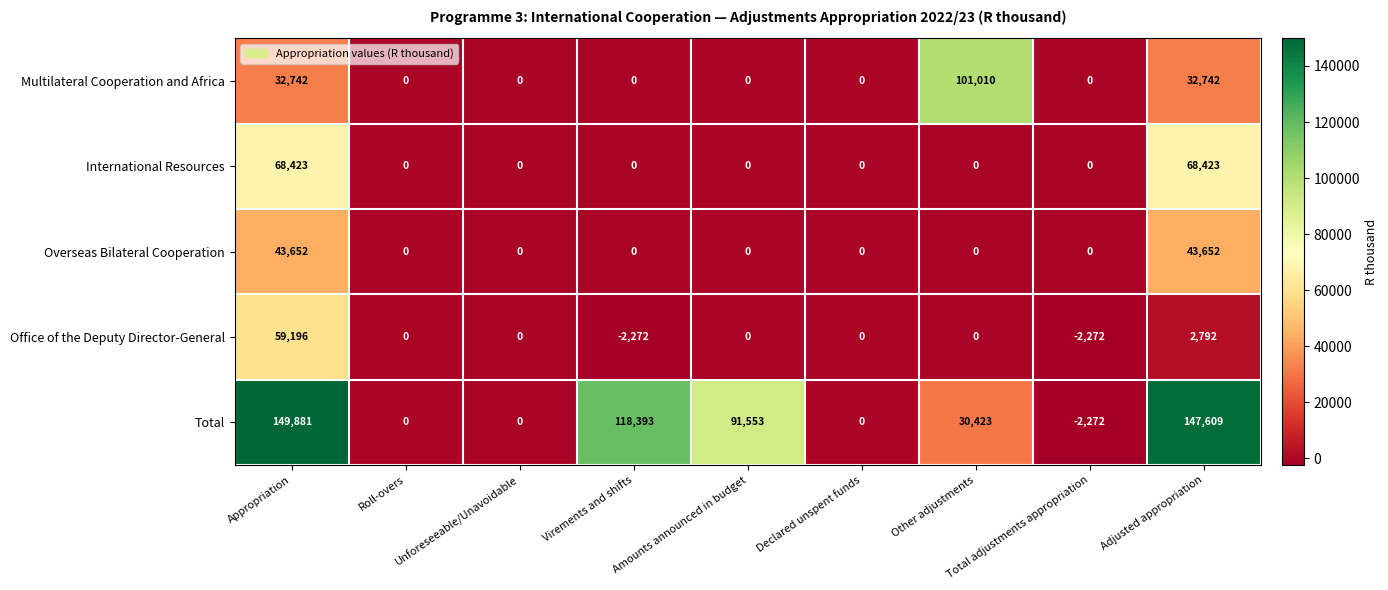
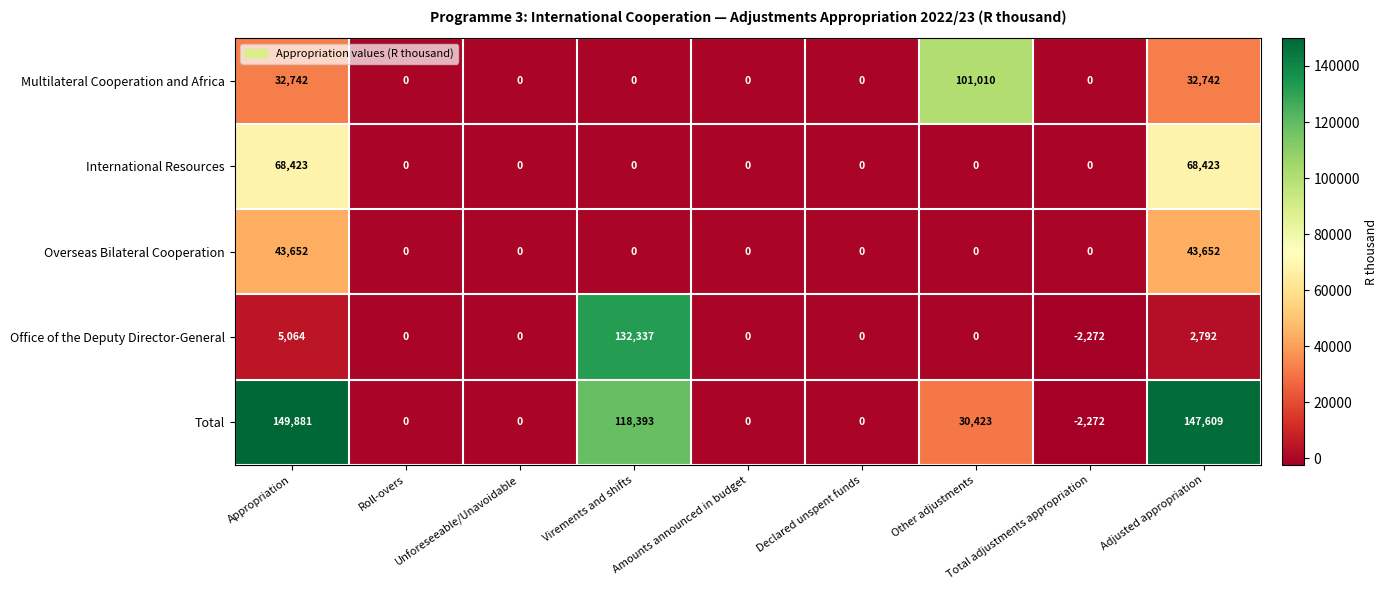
  {
    "Multilateral Cooperation and Africa": {
      "Appropriation": "32,742",
      "Roll-overs": "0",
      "Unforeseeable/Unavoidable": "0",
      "Virements and shifts": "0",
      "Amounts announced in budget": "0",
      "Declared unspent funds": "0",
      "Other adjustments": "101,010",
      "Total adjustments appropriation": "0",
      "Adjusted appropriation": "32,742"
    },
    "International Resources": {
      "Appropriation": "68,423",
      "Roll-overs": "0",
      "Unforeseeable/Unavoidable": "0",
      "Virements and shifts": "0",
      "Amounts announced in budget": "0",
      "Declared unspent funds": "0",
      "Other adjustments": "0",
      "Total adjustments appropriation": "0",
      "Adjusted appropriation": "68,423"
    },
    "Overseas Bilateral Cooperation": {
      "Appropriation": "43,652",
      "Roll-overs": "0",
      "Unforeseeable/Unavoidable": "0",
      "Virements and shifts": "0",
      "Amounts announced in budget": "0",
      "Declared unspent funds": "0",
      "Other adjustments": "0",
      "Total adjustments appropriation": "0",
      "Adjusted appropriation": "43,652"
    },
    "Office of the Deputy Director-General": {
-     "Appropriation": "59,196",
+     "Appropriation": "5,064",
      "Roll-overs": "0",
      "Unforeseeable/Unavoidable": "0",
-     "Virements and shifts": "-2,272",
+     "Virements and shifts": "132,337",
      "Amounts announced in budget": "0",
      "Declared unspent funds": "0",
      "Other adjustments": "0",
      "Total adjustments appropriation": "-2,272",
      "Adjusted appropriation": "2,792"
    },
    "Total": {
      "Appropriation": "149,881",
      "Roll-overs": "0",
      "Unforeseeable/Unavoidable": "0",
      "Virements and shifts": "118,393",
-     "Amounts announced in budget": "91,553",
+     "Amounts announced in budget": "0",
      "Declared unspent funds": "0",
      "Other adjustments": "30,423",
      "Total adjustments appropriation": "-2,272",
      "Adjusted appropriation": "147,609"
    }
  }
